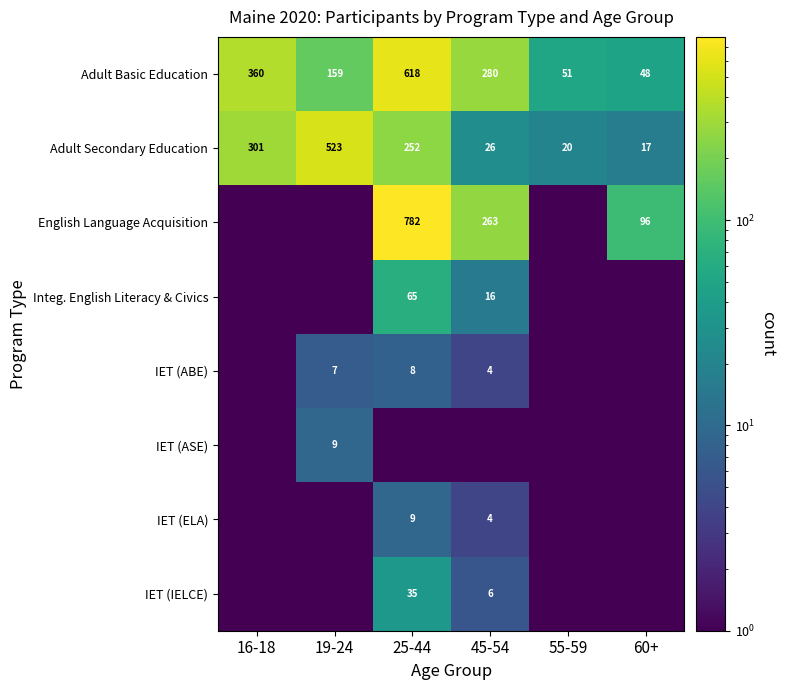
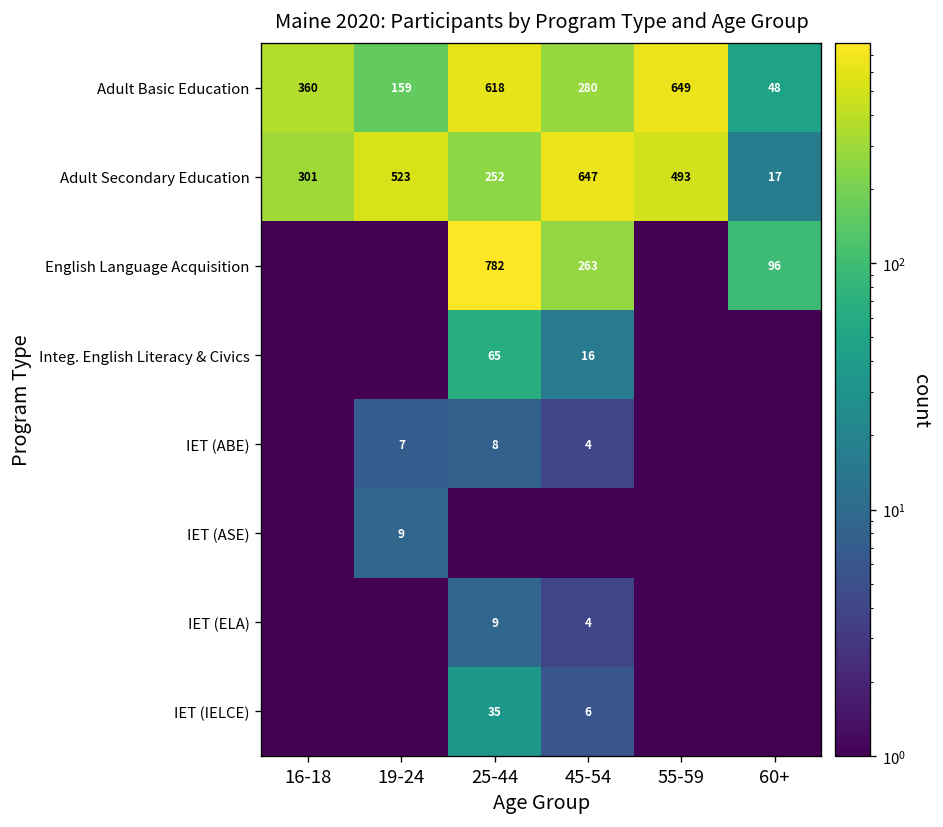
  {
    "Adult Basic Education": {
      "16-18": 360,
      "19-24": 159,
      "25-44": 618,
      "45-54": 280,
-     "55-59": 51,
+     "55-59": 649,
      "60+": 48
    },
    "Adult Secondary Education": {
      "16-18": 301,
      "19-24": 523,
      "25-44": 252,
-     "45-54": 26,
-     "55-59": 20,
+     "45-54": 647,
+     "55-59": 493,
      "60+": 17
    },
    "English Language Acquisition": {
      "25-44": 782,
      "45-54": 263,
      "60+": 96
    },
    "Integ. English Literacy & Civics": {
      "25-44": 65,
      "45-54": 16
    },
    "IET (ABE)": {
      "19-24": 7,
      "25-44": 8,
      "45-54": 4
    },
    "IET (ASE)": {
      "19-24": 9
    },
    "IET (ELA)": {
      "25-44": 9,
      "45-54": 4
    },
    "IET (IELCE)": {
      "25-44": 35,
      "45-54": 6
    }
  }
